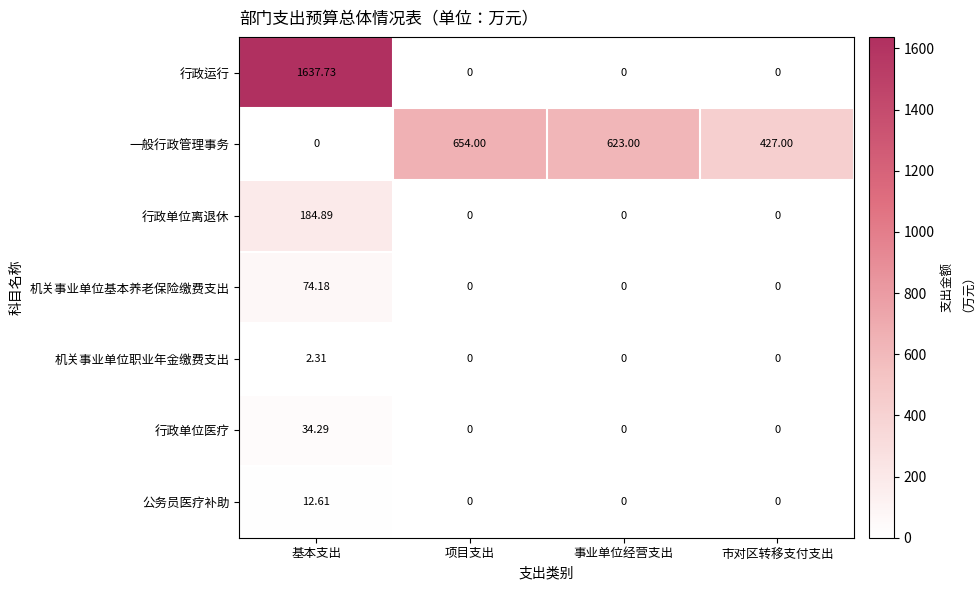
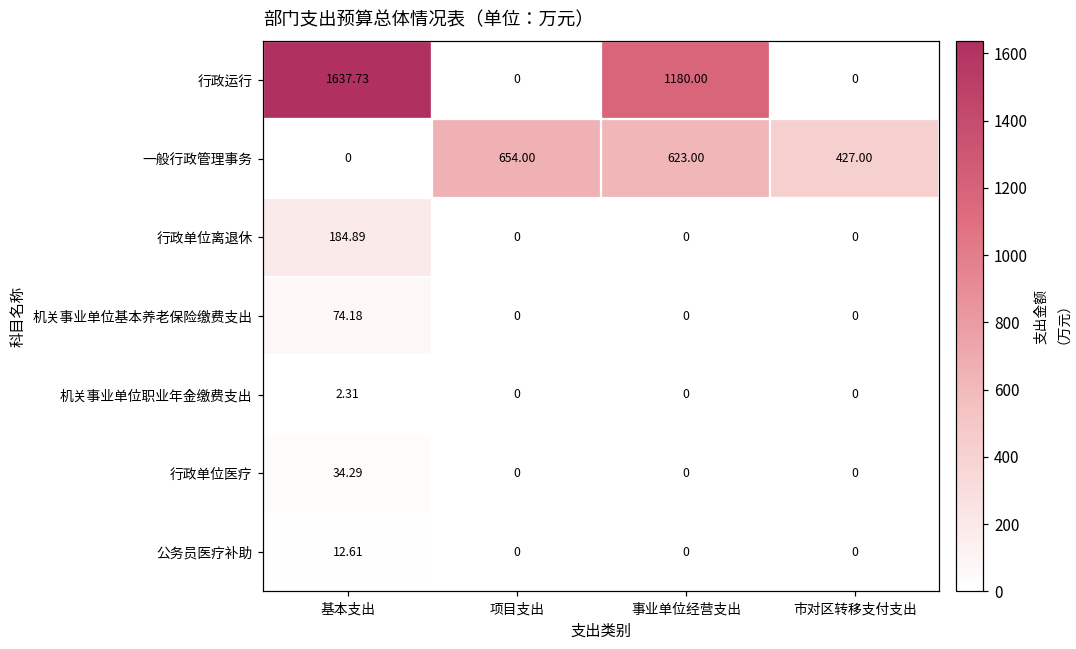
  {
    "行政运行": {
      "基本支出": 1637.73,
      "项目支出": 0,
-     "事业单位经营支出": 0,
+     "事业单位经营支出": 1180.00,
      "市对区转移支付支出": 0
    },
    "一般行政管理事务": {
      "基本支出": 0,
      "项目支出": 654.00,
      "事业单位经营支出": 623.00,
      "市对区转移支付支出": 427.00
    },
    "行政单位离退休": {
      "基本支出": 184.89,
      "项目支出": 0,
      "事业单位经营支出": 0,
      "市对区转移支付支出": 0
    },
    "机关事业单位基本养老保险缴费支出": {
      "基本支出": 74.18,
      "项目支出": 0,
      "事业单位经营支出": 0,
      "市对区转移支付支出": 0
    },
    "机关事业单位职业年金缴费支出": {
      "基本支出": 2.31,
      "项目支出": 0,
      "事业单位经营支出": 0,
      "市对区转移支付支出": 0
    },
    "行政单位医疗": {
      "基本支出": 34.29,
      "项目支出": 0,
      "事业单位经营支出": 0,
      "市对区转移支付支出": 0
    },
    "公务员医疗补助": {
      "基本支出": 12.61,
      "项目支出": 0,
      "事业单位经营支出": 0,
      "市对区转移支付支出": 0
    }
  }
